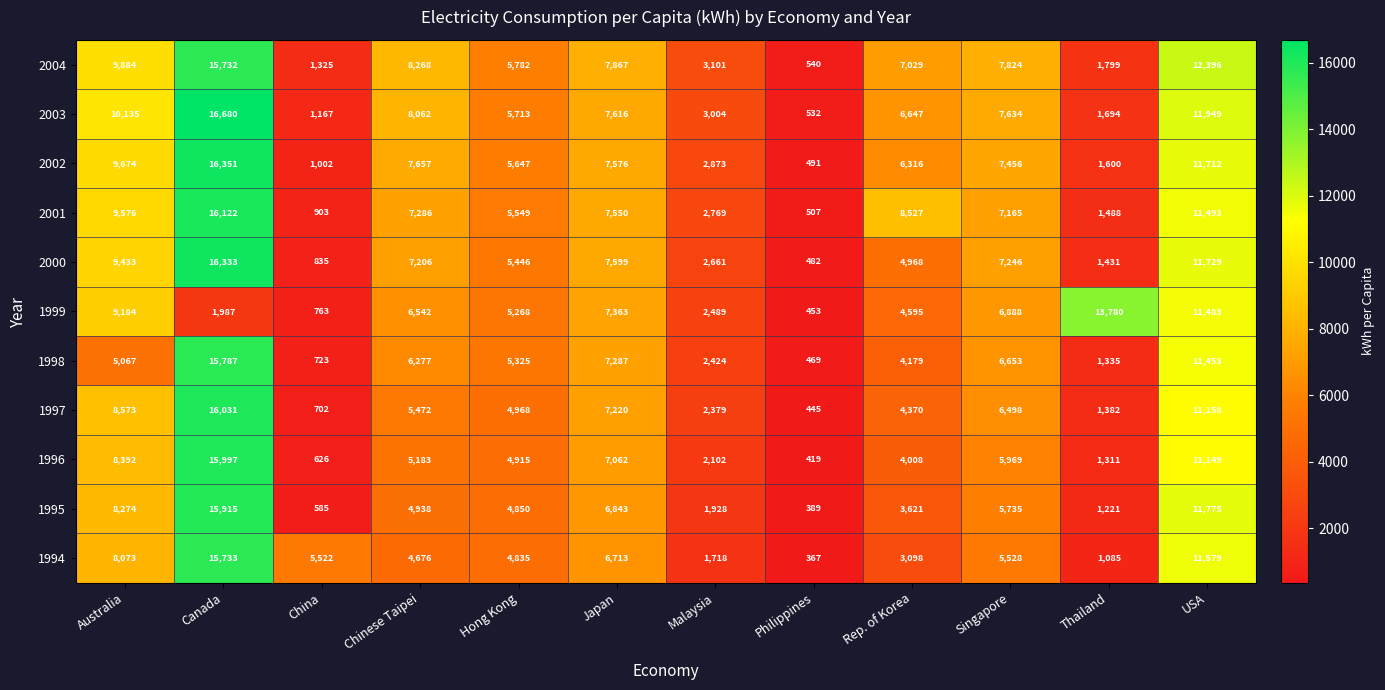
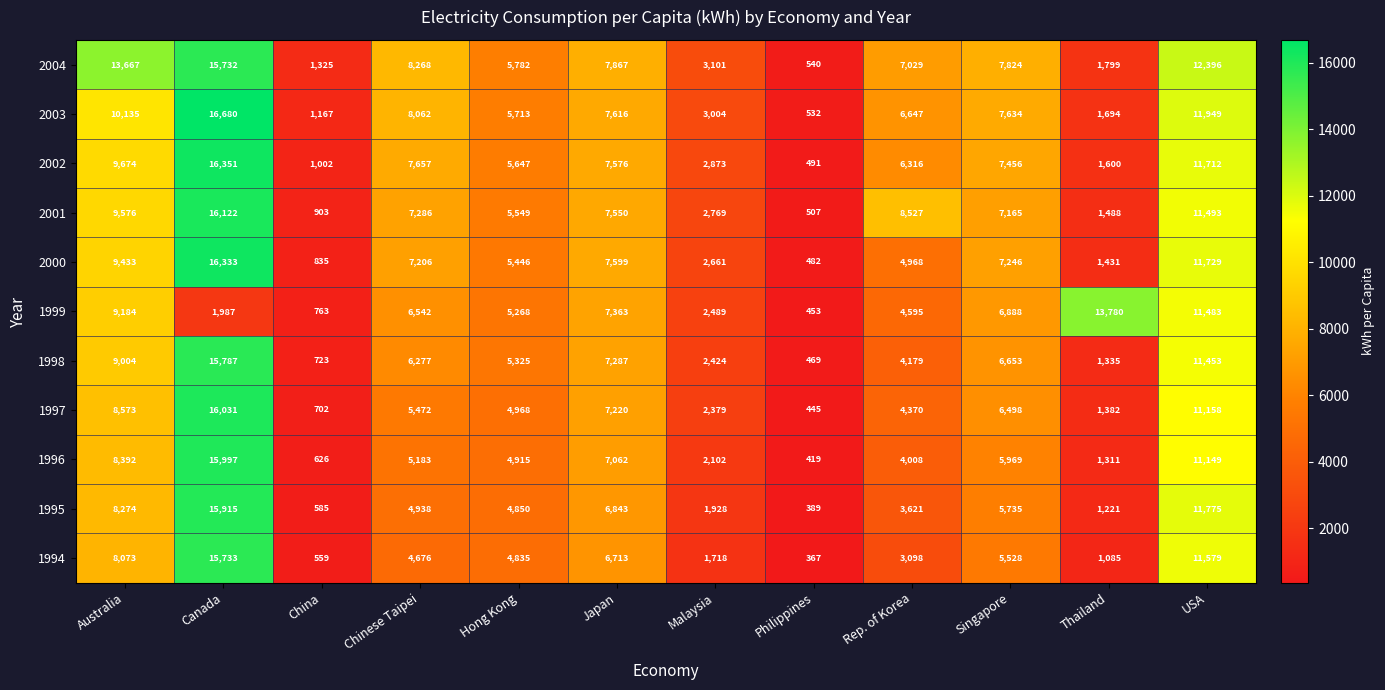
  {
    "2004": {
-     "Australia": "9,884",
+     "Australia": "13,667",
      "Canada": "15,732",
      "China": "1,325",
      "Chinese Taipei": "8,268",
      "Hong Kong": "5,782",
      "Japan": "7,867",
      "Malaysia": "3,101",
      "Philippines": "540",
      "Rep. of Korea": "7,029",
      "Singapore": "7,824",
      "Thailand": "1,799",
      "USA": "12,396"
    },
    "2003": {
      "Australia": "10,135",
      "Canada": "16,680",
      "China": "1,167",
      "Chinese Taipei": "8,062",
      "Hong Kong": "5,713",
      "Japan": "7,616",
      "Malaysia": "3,004",
      "Philippines": "532",
      "Rep. of Korea": "6,647",
      "Singapore": "7,634",
      "Thailand": "1,694",
      "USA": "11,949"
    },
    "2002": {
      "Australia": "9,674",
      "Canada": "16,351",
      "China": "1,002",
      "Chinese Taipei": "7,657",
      "Hong Kong": "5,647",
      "Japan": "7,576",
      "Malaysia": "2,873",
      "Philippines": "491",
      "Rep. of Korea": "6,316",
      "Singapore": "7,456",
      "Thailand": "1,600",
      "USA": "11,712"
    },
    "2001": {
      "Australia": "9,576",
      "Canada": "16,122",
      "China": "903",
      "Chinese Taipei": "7,286",
      "Hong Kong": "5,549",
      "Japan": "7,550",
      "Malaysia": "2,769",
      "Philippines": "507",
      "Rep. of Korea": "8,527",
      "Singapore": "7,165",
      "Thailand": "1,488",
      "USA": "11,493"
    },
    "2000": {
      "Australia": "9,433",
      "Canada": "16,333",
      "China": "835",
      "Chinese Taipei": "7,206",
      "Hong Kong": "5,446",
      "Japan": "7,599",
      "Malaysia": "2,661",
      "Philippines": "482",
      "Rep. of Korea": "4,968",
      "Singapore": "7,246",
      "Thailand": "1,431",
      "USA": "11,729"
    },
    "1999": {
      "Australia": "9,184",
      "Canada": "1,987",
      "China": "763",
      "Chinese Taipei": "6,542",
      "Hong Kong": "5,268",
      "Japan": "7,363",
      "Malaysia": "2,489",
      "Philippines": "453",
      "Rep. of Korea": "4,595",
      "Singapore": "6,888",
      "Thailand": "13,780",
      "USA": "11,483"
    },
    "1998": {
-     "Australia": "5,067",
+     "Australia": "9,004",
      "Canada": "15,787",
      "China": "723",
      "Chinese Taipei": "6,277",
      "Hong Kong": "5,325",
      "Japan": "7,287",
      "Malaysia": "2,424",
      "Philippines": "469",
      "Rep. of Korea": "4,179",
      "Singapore": "6,653",
      "Thailand": "1,335",
      "USA": "11,453"
    },
    "1997": {
      "Australia": "8,573",
      "Canada": "16,031",
      "China": "702",
      "Chinese Taipei": "5,472",
      "Hong Kong": "4,968",
      "Japan": "7,220",
      "Malaysia": "2,379",
      "Philippines": "445",
      "Rep. of Korea": "4,370",
      "Singapore": "6,498",
      "Thailand": "1,382",
      "USA": "11,158"
    },
    "1996": {
      "Australia": "8,392",
      "Canada": "15,997",
      "China": "626",
      "Chinese Taipei": "5,183",
      "Hong Kong": "4,915",
      "Japan": "7,062",
      "Malaysia": "2,102",
      "Philippines": "419",
      "Rep. of Korea": "4,008",
      "Singapore": "5,969",
      "Thailand": "1,311",
      "USA": "11,149"
    },
    "1995": {
      "Australia": "8,274",
      "Canada": "15,915",
      "China": "585",
      "Chinese Taipei": "4,938",
      "Hong Kong": "4,850",
      "Japan": "6,843",
      "Malaysia": "1,928",
      "Philippines": "389",
      "Rep. of Korea": "3,621",
      "Singapore": "5,735",
      "Thailand": "1,221",
      "USA": "11,775"
    },
    "1994": {
      "Australia": "8,073",
      "Canada": "15,733",
-     "China": "5,522",
+     "China": "559",
      "Chinese Taipei": "4,676",
      "Hong Kong": "4,835",
      "Japan": "6,713",
      "Malaysia": "1,718",
      "Philippines": "367",
      "Rep. of Korea": "3,098",
      "Singapore": "5,528",
      "Thailand": "1,085",
      "USA": "11,579"
    }
  }
